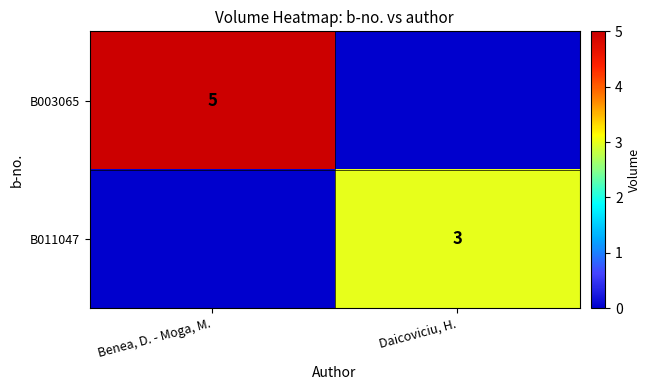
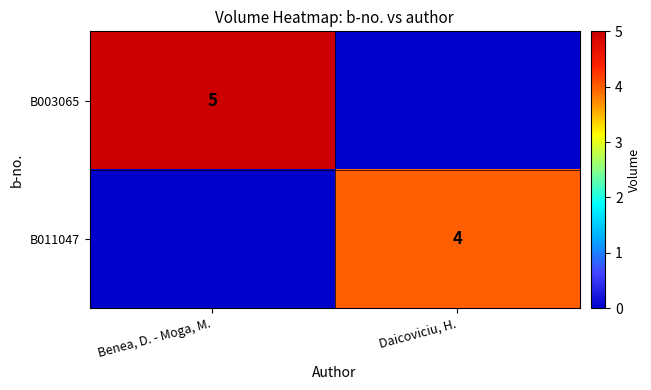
  {
    "B003065": {
      "Benea, D. - Moga, M.": 5
    },
    "B011047": {
-     "Daicoviciu, H.": 3
+     "Daicoviciu, H.": 4
    }
  }
